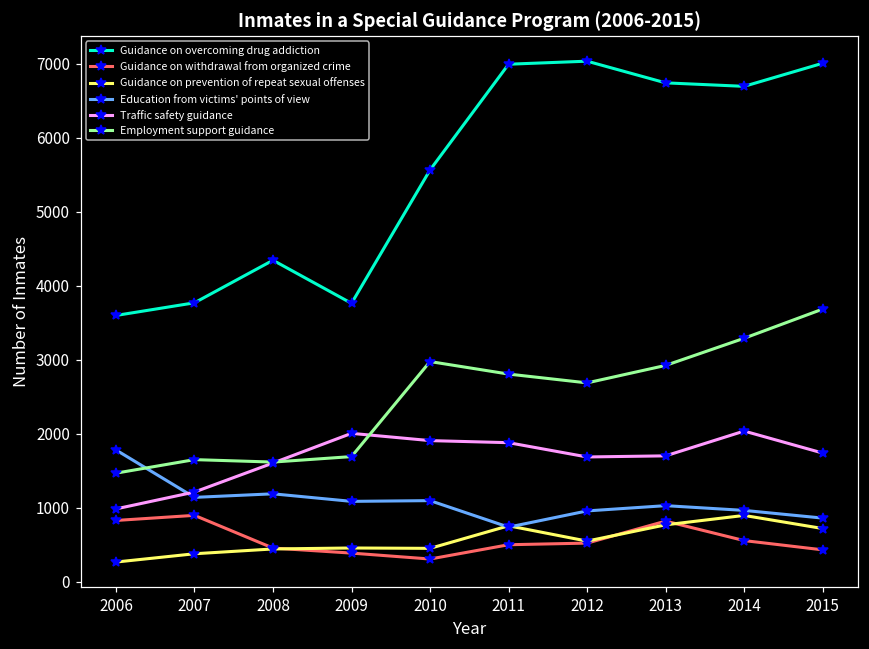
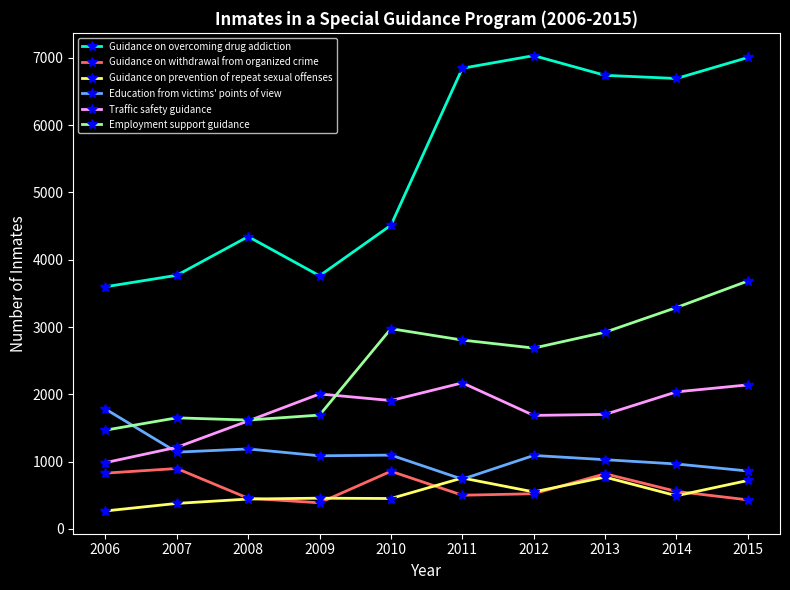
  {
    "Guidance on overcoming drug addiction": {
      "2006": 3600,
      "2007": 3800,
      "2008": 4300,
      "2009": 3800,
-     "2010": 5600,
-     "2011": 7000,
+     "2010": 4500,
+     "2011": 6800,
      "2012": 7000,
      "2013": 6700,
      "2014": 6700,
      "2015": 7000
    },
    "Guidance on withdrawal from organized crime": {
      "2006": 800,
      "2007": 900,
      "2009": 400,
-     "2010": 300,
+     "2010": 900,
      "2011": 500,
      "2013": 800,
      "2014": 600,
      "2015": 400
    },
    "Guidance on prevention of repeat sexual offenses": {
      "2006": 300,
      "2007": 400,
      "2009": 500,
      "2010": 500,
      "2013": 800,
-     "2014": 900,
+     "2014": 500,
      "2015": 700
    },
    "Education from victims' points of view": {
      "2006": 1800,
      "2007": 1100,
      "2008": 1200,
      "2009": 1100,
      "2010": 1100,
-     "2012": 1000,
+     "2012": 1100,
      "2013": 1000,
      "2014": 1000,
      "2015": 900
    },
    "Traffic safety guidance": {
      "2006": 1000,
      "2007": 1200,
      "2009": 2000,
      "2010": 1900,
-     "2011": 1900,
+     "2011": 2200,
      "2012": 1700,
      "2013": 1700,
      "2014": 2000,
-     "2015": 1700
+     "2015": 2100
    },
    "Employment support guidance": {
      "2006": 1500,
      "2007": 1700,
      "2009": 1700,
      "2010": 3000,
      "2011": 2800,
      "2012": 2700,
      "2013": 2900,
      "2014": 3300,
      "2015": 3700
    }
  }
